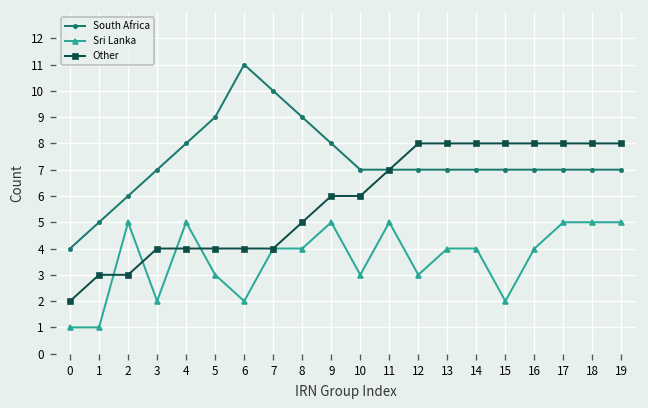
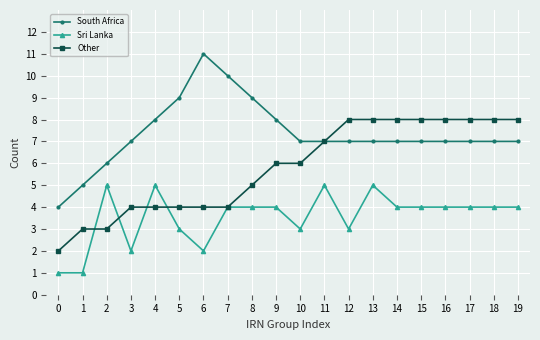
  {
    "Sri Lanka": {
      "0": 1,
      "1": 1,
      "2": 5,
      "3": 2,
      "4": 5,
      "5": 3,
      "6": 2,
      "8": 4,
-     "9": 5,
+     "9": 4,
      "10": 3,
      "11": 5,
      "12": 3,
-     "13": 4,
+     "13": 5,
      "14": 4,
-     "15": 2,
+     "15": 4,
      "16": 4,
-     "17": 5,
-     "18": 5,
-     "19": 5
+     "17": 4,
+     "18": 4,
+     "19": 4
    }
  }
